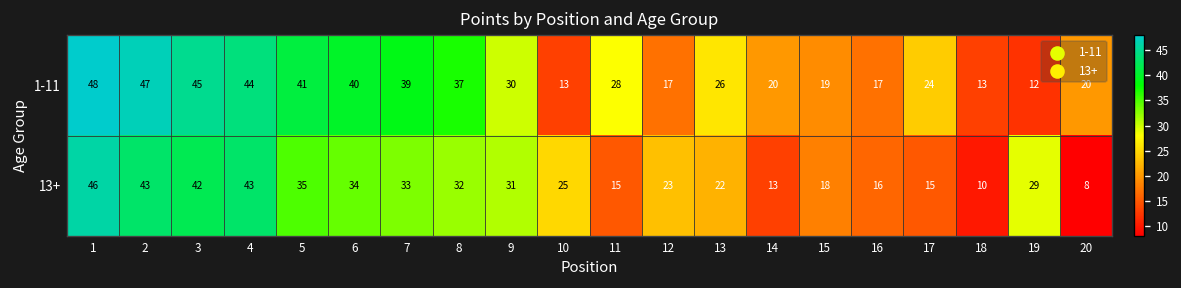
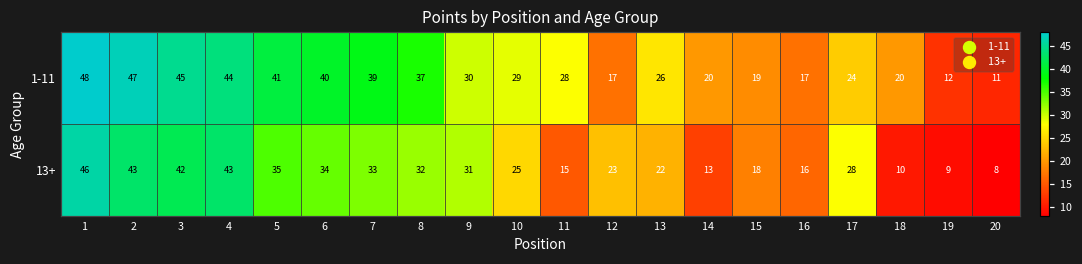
  {
    "1-11": {
      "1": 48,
      "2": 47,
      "3": 45,
      "4": 44,
      "5": 41,
      "6": 40,
      "7": 39,
      "8": 37,
      "9": 30,
-     "10": 13,
+     "10": 29,
      "11": 28,
      "12": 17,
      "13": 26,
      "14": 20,
      "15": 19,
      "16": 17,
      "17": 24,
-     "18": 13,
+     "18": 20,
      "19": 12,
-     "20": 20
+     "20": 11
    },
    "13+": {
      "1": 46,
      "2": 43,
      "3": 42,
      "4": 43,
      "5": 35,
      "6": 34,
      "7": 33,
      "8": 32,
      "9": 31,
      "10": 25,
      "11": 15,
      "12": 23,
      "13": 22,
      "14": 13,
      "15": 18,
      "16": 16,
-     "17": 15,
+     "17": 28,
      "18": 10,
-     "19": 29,
+     "19": 9,
      "20": 8
    }
  }
